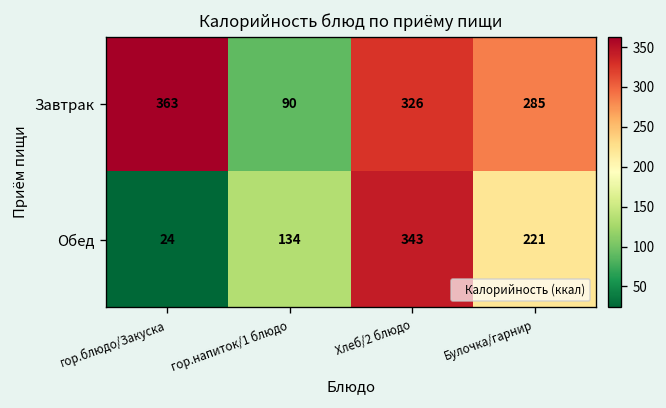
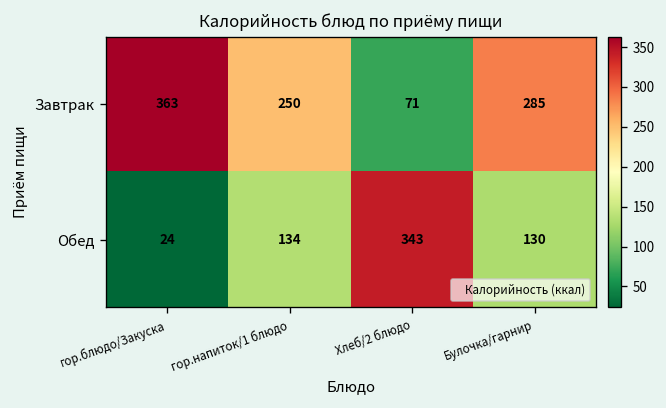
  {
    "Завтрак": {
      "гор.блюдо/Закуска": 363,
-     "гор.напиток/1 блюдо": 90,
-     "Хлеб/2 блюдо": 326,
+     "гор.напиток/1 блюдо": 250,
+     "Хлеб/2 блюдо": 71,
      "Булочка/гарнир": 285
    },
    "Обед": {
      "гор.блюдо/Закуска": 24,
      "гор.напиток/1 блюдо": 134,
      "Хлеб/2 блюдо": 343,
-     "Булочка/гарнир": 221
+     "Булочка/гарнир": 130
    }
  }
